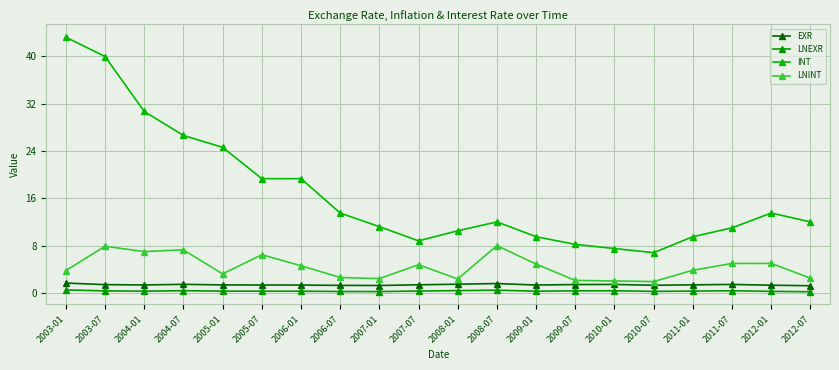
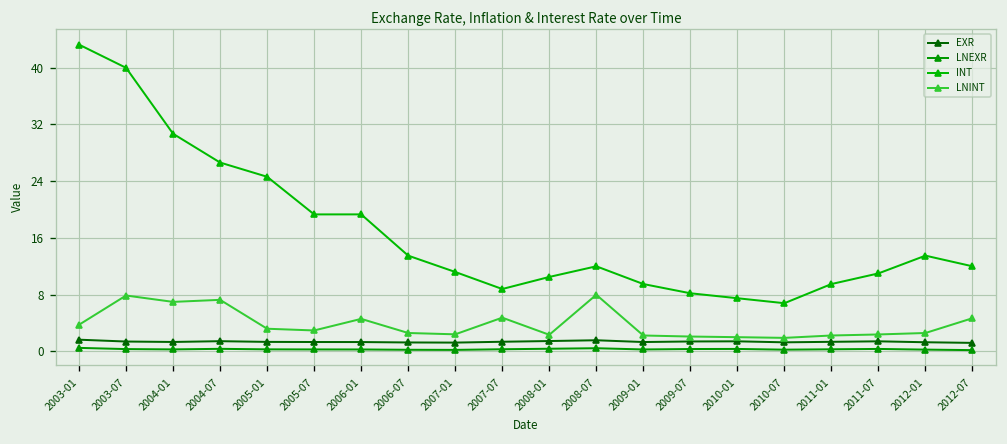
  {
    "LNINT": {
      "2003-01": 4,
      "2003-07": 8,
      "2004-01": 7,
      "2004-07": 7,
      "2005-01": 3,
-     "2005-07": 6,
+     "2005-07": 3,
      "2006-01": 5,
      "2006-07": 3,
      "2007-01": 2,
      "2007-07": 5,
      "2008-01": 2,
      "2008-07": 8,
-     "2009-01": 5,
+     "2009-01": 2,
      "2009-07": 2,
      "2010-01": 2,
      "2010-07": 2,
-     "2011-01": 4,
-     "2011-07": 5,
-     "2012-01": 5,
-     "2012-07": 2
+     "2011-01": 2,
+     "2011-07": 2,
+     "2012-01": 3,
+     "2012-07": 5
    }
  }
